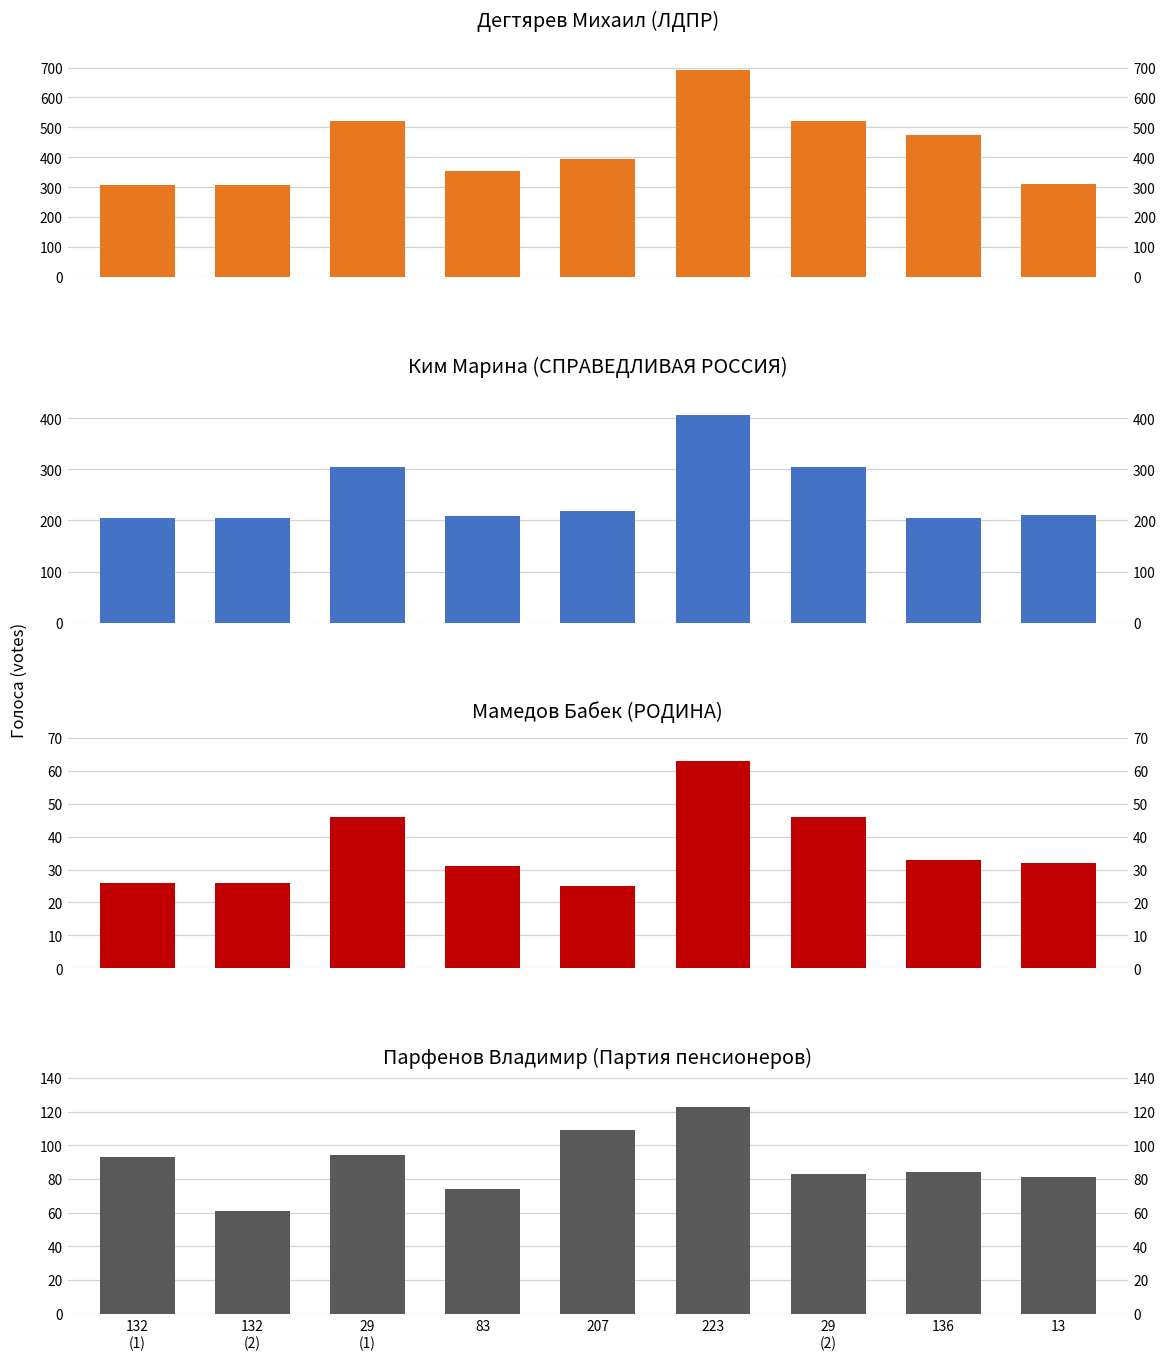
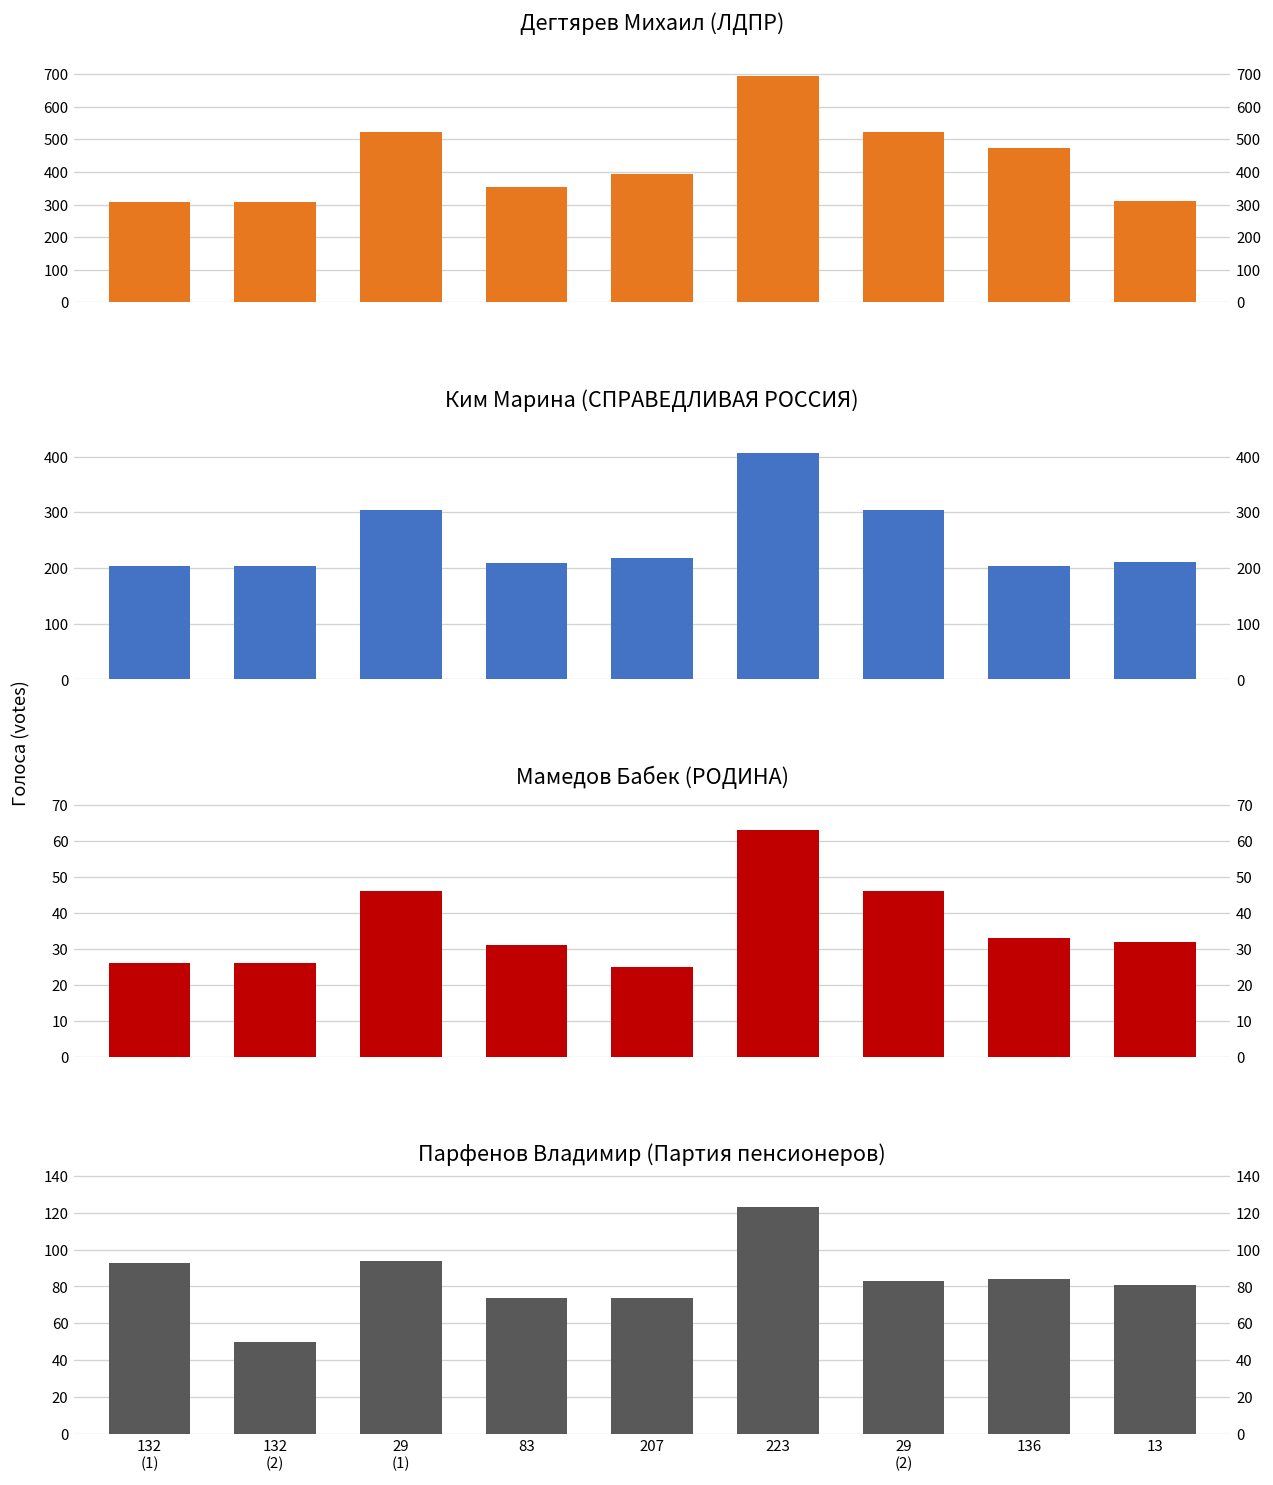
  {
    "Парфенов Владимир (Партия пенсионеров)": {
      "132 (1)": 93,
-     "132 (2)": 61,
+     "132 (2)": 50,
      "29 (1)": 94,
      "83": 74,
-     "207": 109,
+     "207": 74,
      "223": 123,
      "29 (2)": 83,
      "136": 84,
      "13": 81
    }
  }
